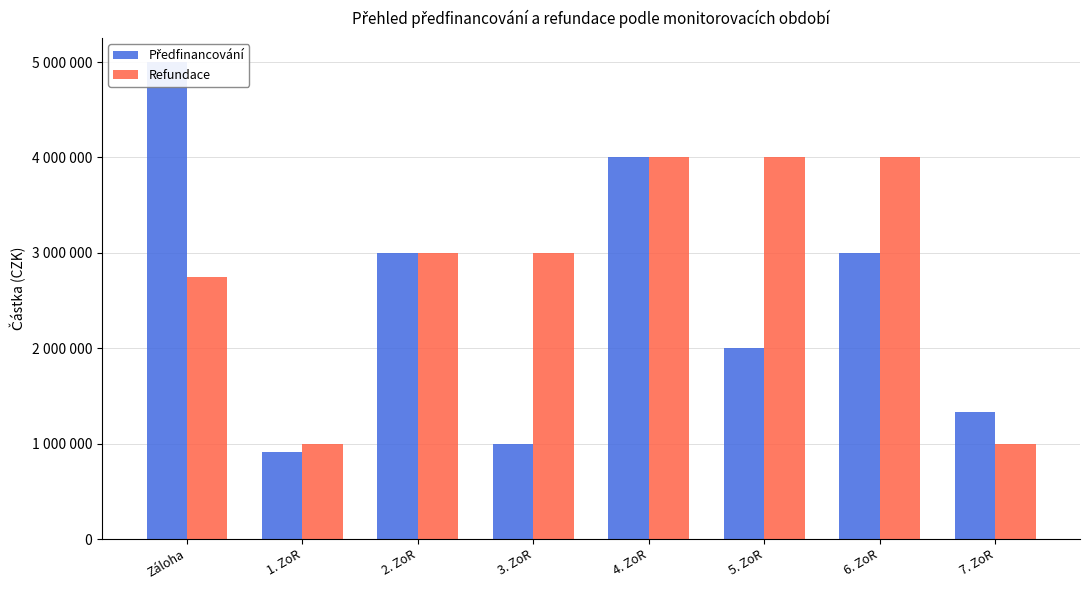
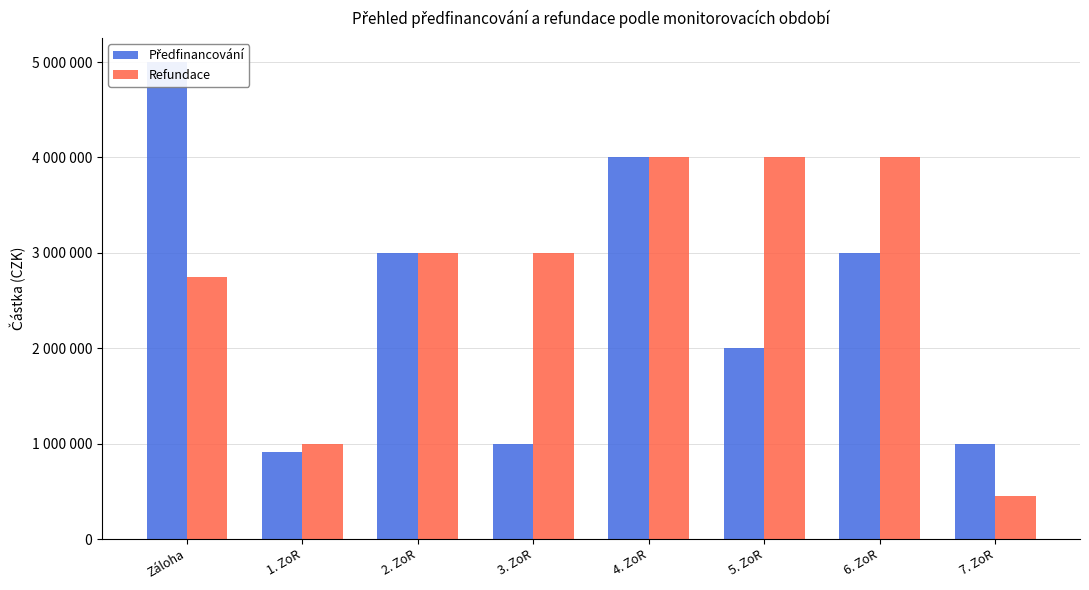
  {
    "Předfinancování": {
      "1. ZoR": 900000,
      "2. ZoR": 3000000,
      "3. ZoR": 1000000,
      "4. ZoR": 4000000,
      "5. ZoR": 2000000,
      "6. ZoR": 3000000,
-     "7. ZoR": 1300000
+     "7. ZoR": 1000000
    },
    "Refundace": {
      "Záloha": 2700000,
      "1. ZoR": 1000000,
      "2. ZoR": 3000000,
      "3. ZoR": 3000000,
      "4. ZoR": 4000000,
      "5. ZoR": 4000000,
      "6. ZoR": 4000000,
-     "7. ZoR": 1000000
+     "7. ZoR": 400000
    }
  }
